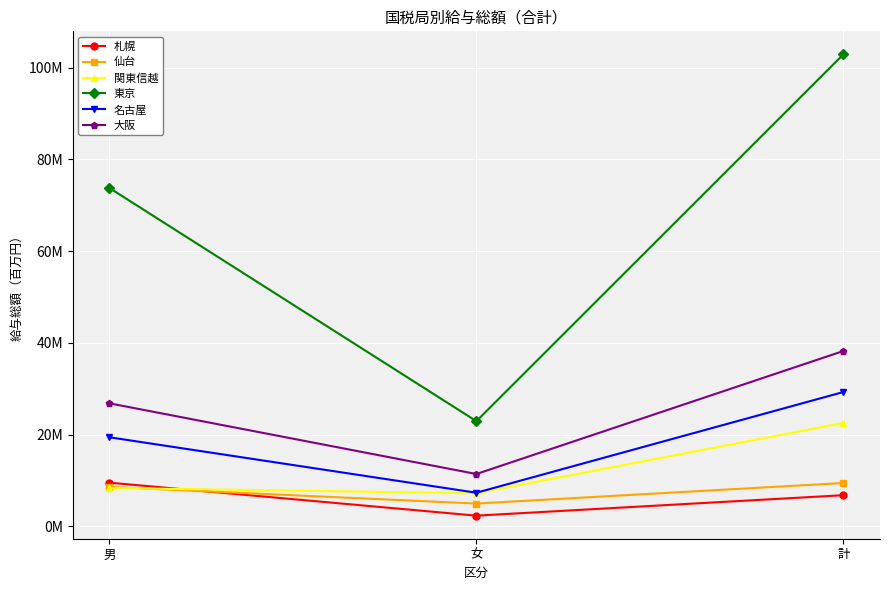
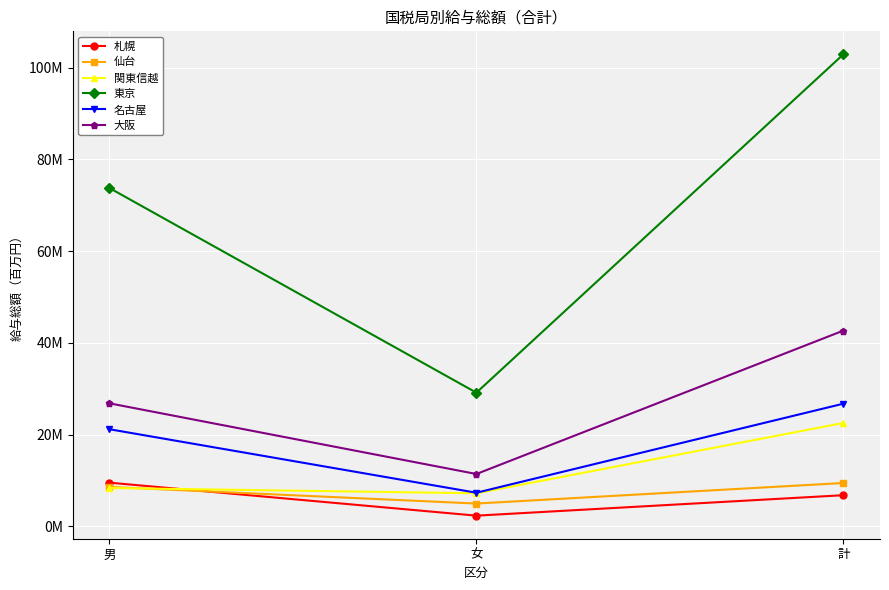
  {
    "札幌": {
      "男": 10000000,
      "女": 2000000,
      "計": 7000000
    },
    "仙台": {
      "女": 5000000,
      "計": 9000000
    },
    "関東信越": {
      "計": 23000000
    },
    "東京": {
      "男": 74000000,
-     "女": 23000000,
+     "女": 29000000,
      "計": 103000000
    },
    "名古屋": {
-     "男": 19000000,
-     "計": 29000000
+     "男": 21000000,
+     "計": 27000000
    },
    "大阪": {
      "男": 27000000,
      "女": 11000000,
-     "計": 38000000
+     "計": 43000000
    }
  }
